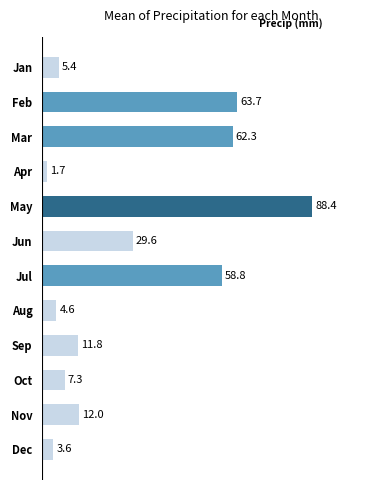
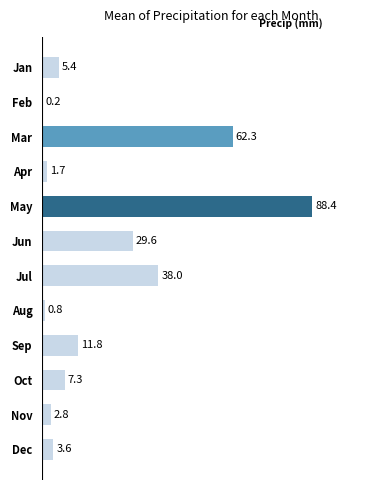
  {
    "Jan": 5.4,
-   "Feb": 63.7,
+   "Feb": 0.2,
    "Mar": 62.3,
    "Apr": 1.7,
    "May": 88.4,
    "Jun": 29.6,
-   "Jul": 58.8,
-   "Aug": 4.6,
+   "Jul": 38.0,
+   "Aug": 0.8,
    "Sep": 11.8,
    "Oct": 7.3,
-   "Nov": 12.0,
+   "Nov": 2.8,
    "Dec": 3.6
  }
